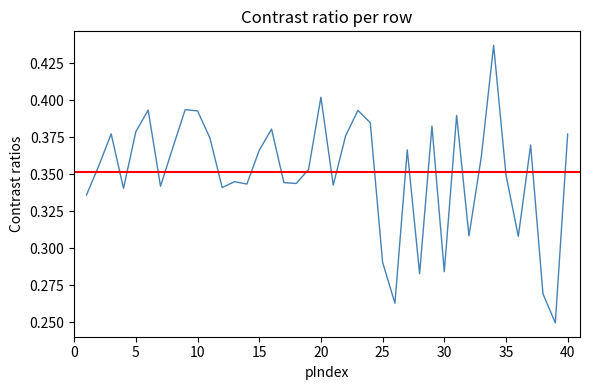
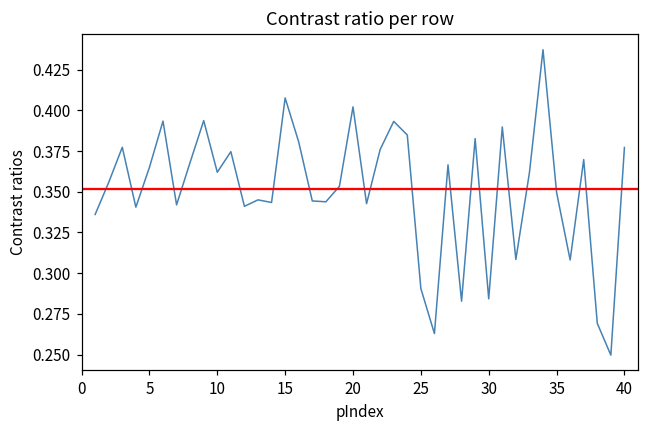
  {
-   "5": 0.379,
-   "10": 0.393,
-   "15": 0.366,
+   "5": 0.365,
+   "10": 0.362,
+   "15": 0.408,
    "20": 0.402,
    "25": 0.291,
    "30": 0.284,
    "35": 0.350,
    "40": 0.377
  }
